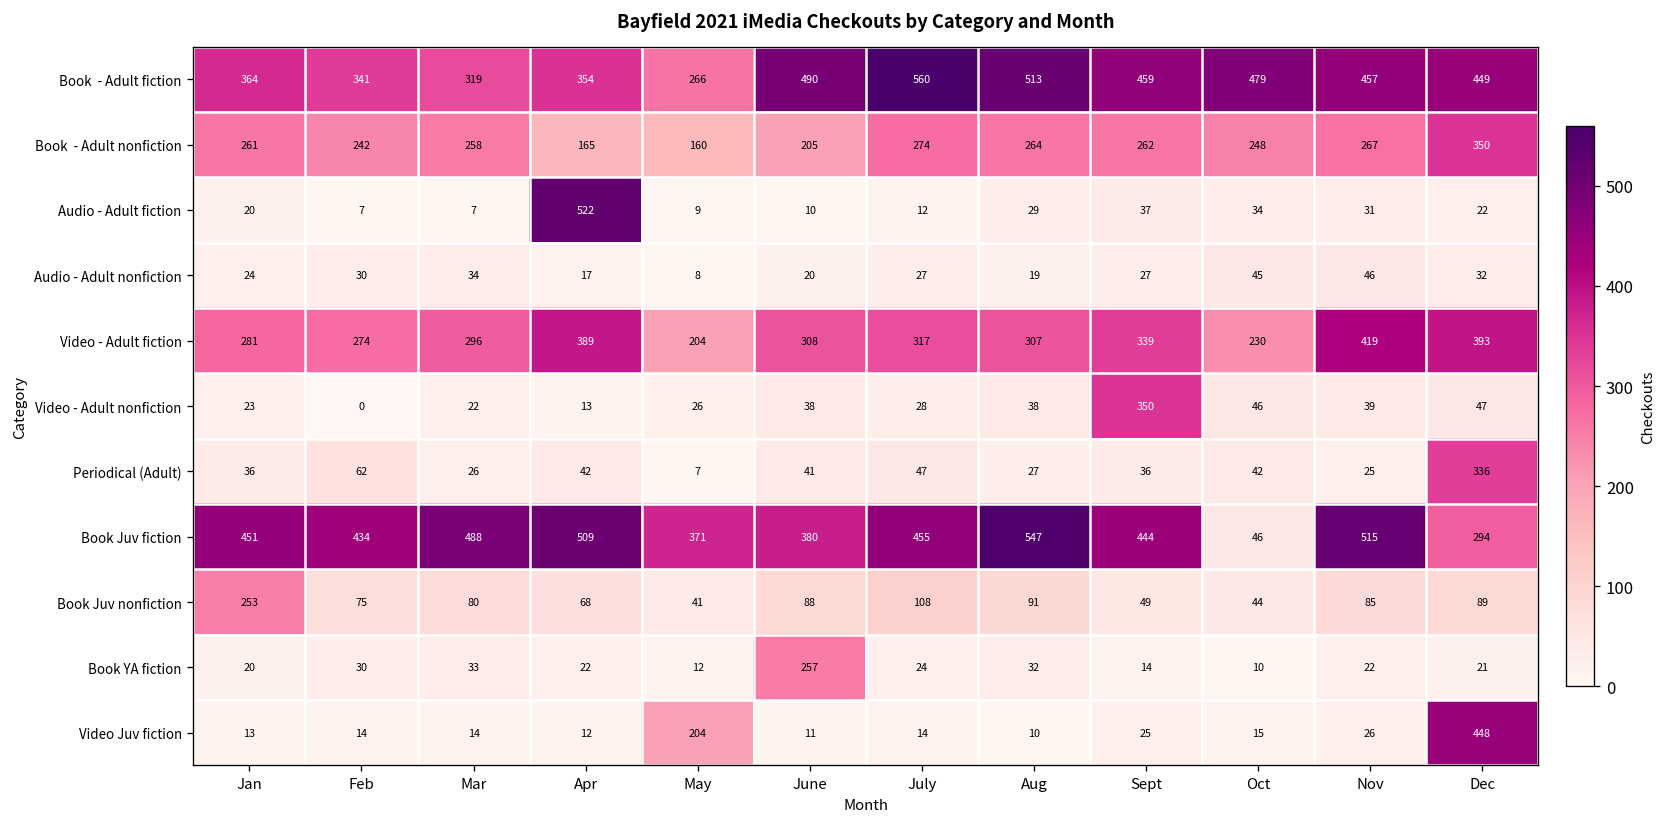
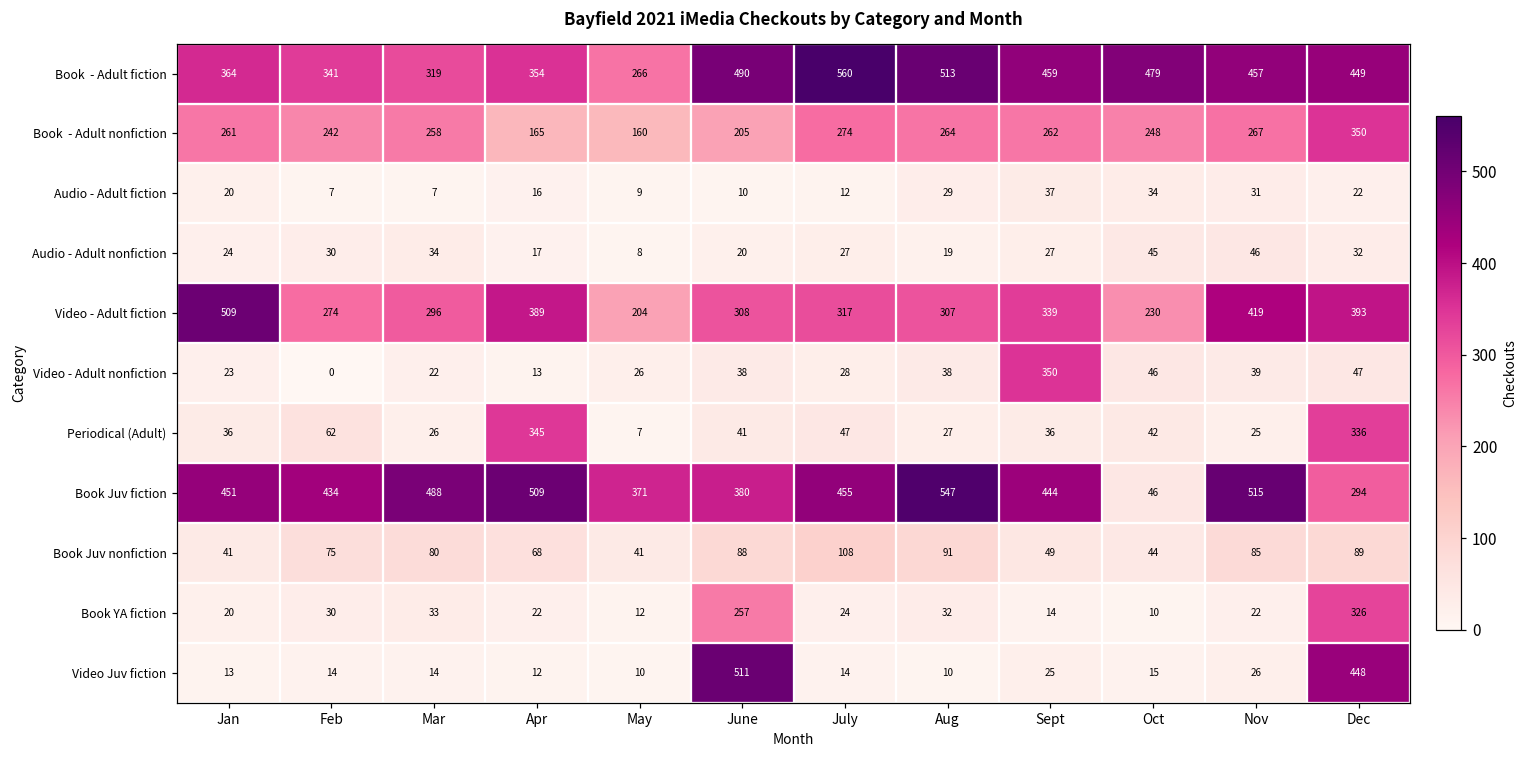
  {
    "Book - Adult fiction": {
      "Jan": 364,
      "Feb": 341,
      "Mar": 319,
      "Apr": 354,
      "May": 266,
      "June": 490,
      "July": 560,
      "Aug": 513,
      "Sept": 459,
      "Oct": 479,
      "Nov": 457,
      "Dec": 449
    },
    "Book - Adult nonfiction": {
      "Jan": 261,
      "Feb": 242,
      "Mar": 258,
      "Apr": 165,
      "May": 160,
      "June": 205,
      "July": 274,
      "Aug": 264,
      "Sept": 262,
      "Oct": 248,
      "Nov": 267,
      "Dec": 350
    },
    "Audio - Adult fiction": {
      "Jan": 20,
      "Feb": 7,
      "Mar": 7,
-     "Apr": 522,
+     "Apr": 16,
      "May": 9,
      "June": 10,
      "July": 12,
      "Aug": 29,
      "Sept": 37,
      "Oct": 34,
      "Nov": 31,
      "Dec": 22
    },
    "Audio - Adult nonfiction": {
      "Jan": 24,
      "Feb": 30,
      "Mar": 34,
      "Apr": 17,
      "May": 8,
      "June": 20,
      "July": 27,
      "Aug": 19,
      "Sept": 27,
      "Oct": 45,
      "Nov": 46,
      "Dec": 32
    },
    "Video - Adult fiction": {
-     "Jan": 281,
+     "Jan": 509,
      "Feb": 274,
      "Mar": 296,
      "Apr": 389,
      "May": 204,
      "June": 308,
      "July": 317,
      "Aug": 307,
      "Sept": 339,
      "Oct": 230,
      "Nov": 419,
      "Dec": 393
    },
    "Video - Adult nonfiction": {
      "Jan": 23,
      "Feb": 0,
      "Mar": 22,
      "Apr": 13,
      "May": 26,
      "June": 38,
      "July": 28,
      "Aug": 38,
      "Sept": 350,
      "Oct": 46,
      "Nov": 39,
      "Dec": 47
    },
    "Periodical (Adult)": {
      "Jan": 36,
      "Feb": 62,
      "Mar": 26,
-     "Apr": 42,
+     "Apr": 345,
      "May": 7,
      "June": 41,
      "July": 47,
      "Aug": 27,
      "Sept": 36,
      "Oct": 42,
      "Nov": 25,
      "Dec": 336
    },
    "Book Juv fiction": {
      "Jan": 451,
      "Feb": 434,
      "Mar": 488,
      "Apr": 509,
      "May": 371,
      "June": 380,
      "July": 455,
      "Aug": 547,
      "Sept": 444,
      "Oct": 46,
      "Nov": 515,
      "Dec": 294
    },
    "Book Juv nonfiction": {
-     "Jan": 253,
+     "Jan": 41,
      "Feb": 75,
      "Mar": 80,
      "Apr": 68,
      "May": 41,
      "June": 88,
      "July": 108,
      "Aug": 91,
      "Sept": 49,
      "Oct": 44,
      "Nov": 85,
      "Dec": 89
    },
    "Book YA fiction": {
      "Jan": 20,
      "Feb": 30,
      "Mar": 33,
      "Apr": 22,
      "May": 12,
      "June": 257,
      "July": 24,
      "Aug": 32,
      "Sept": 14,
      "Oct": 10,
      "Nov": 22,
-     "Dec": 21
+     "Dec": 326
    },
    "Video Juv fiction": {
      "Jan": 13,
      "Feb": 14,
      "Mar": 14,
      "Apr": 12,
-     "May": 204,
-     "June": 11,
+     "May": 10,
+     "June": 511,
      "July": 14,
      "Aug": 10,
      "Sept": 25,
      "Oct": 15,
      "Nov": 26,
      "Dec": 448
    }
  }
